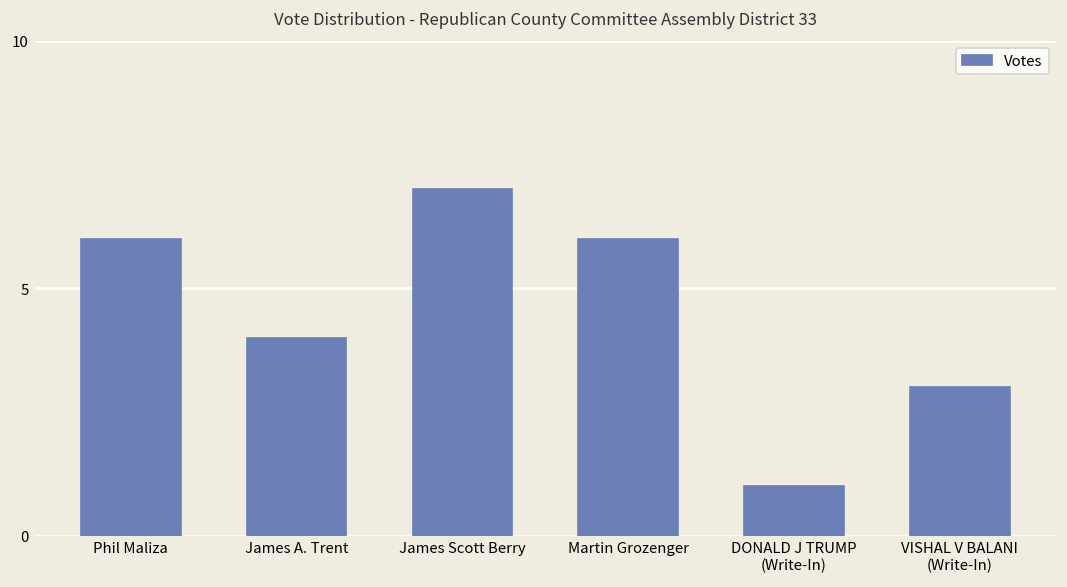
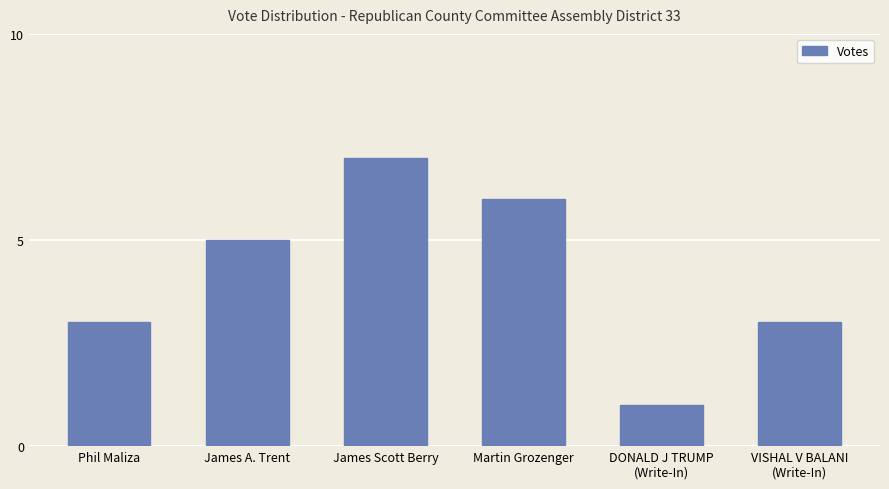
  {
-   "Phil Maliza": 6,
-   "James A. Trent": 4,
+   "Phil Maliza": 3,
+   "James A. Trent": 5,
    "James Scott Berry": 7,
    "Martin Grozenger": 6,
    "DONALD J TRUMP (Write-In)": 1,
    "VISHAL V BALANI (Write-In)": 3
  }
